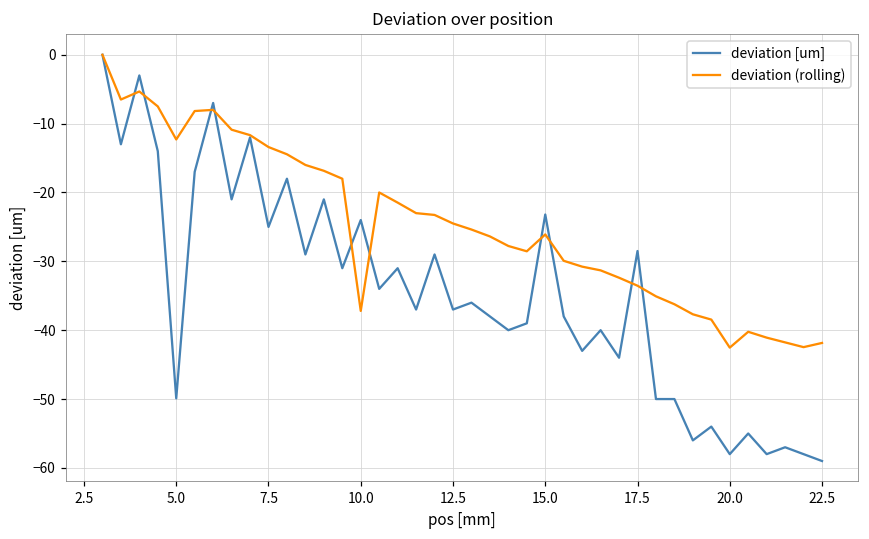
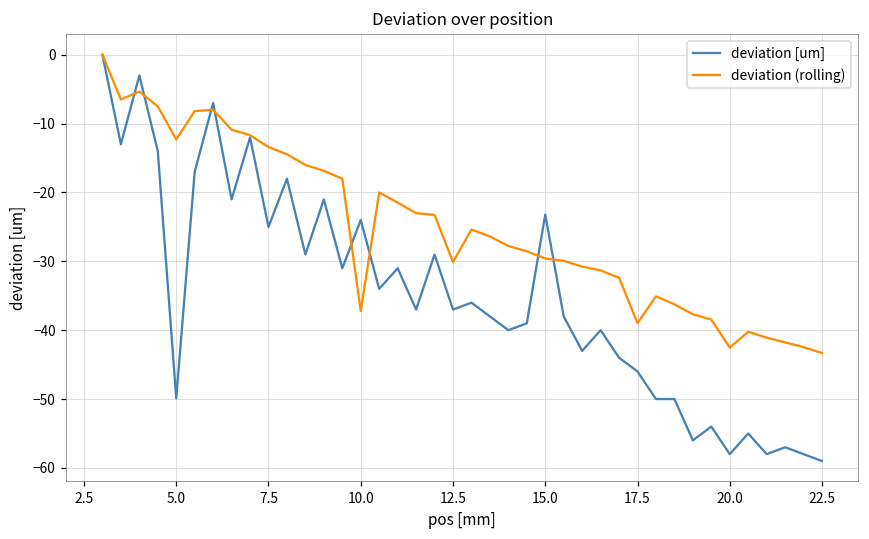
  {
    "deviation [um]": {
      "5.0": -50,
      "7.5": -25,
      "10.0": -24,
      "12.5": -37,
      "15.0": -23,
-     "17.5": -29,
+     "17.5": -46,
      "20.0": -58,
      "22.5": -59
    },
    "deviation (rolling)": {
      "5.0": -12,
      "7.5": -13,
      "10.0": -37,
-     "12.5": -25,
-     "15.0": -26,
-     "17.5": -34,
+     "12.5": -30,
+     "15.0": -30,
+     "17.5": -39,
      "20.0": -43,
-     "22.5": -42
+     "22.5": -43
    }
  }
